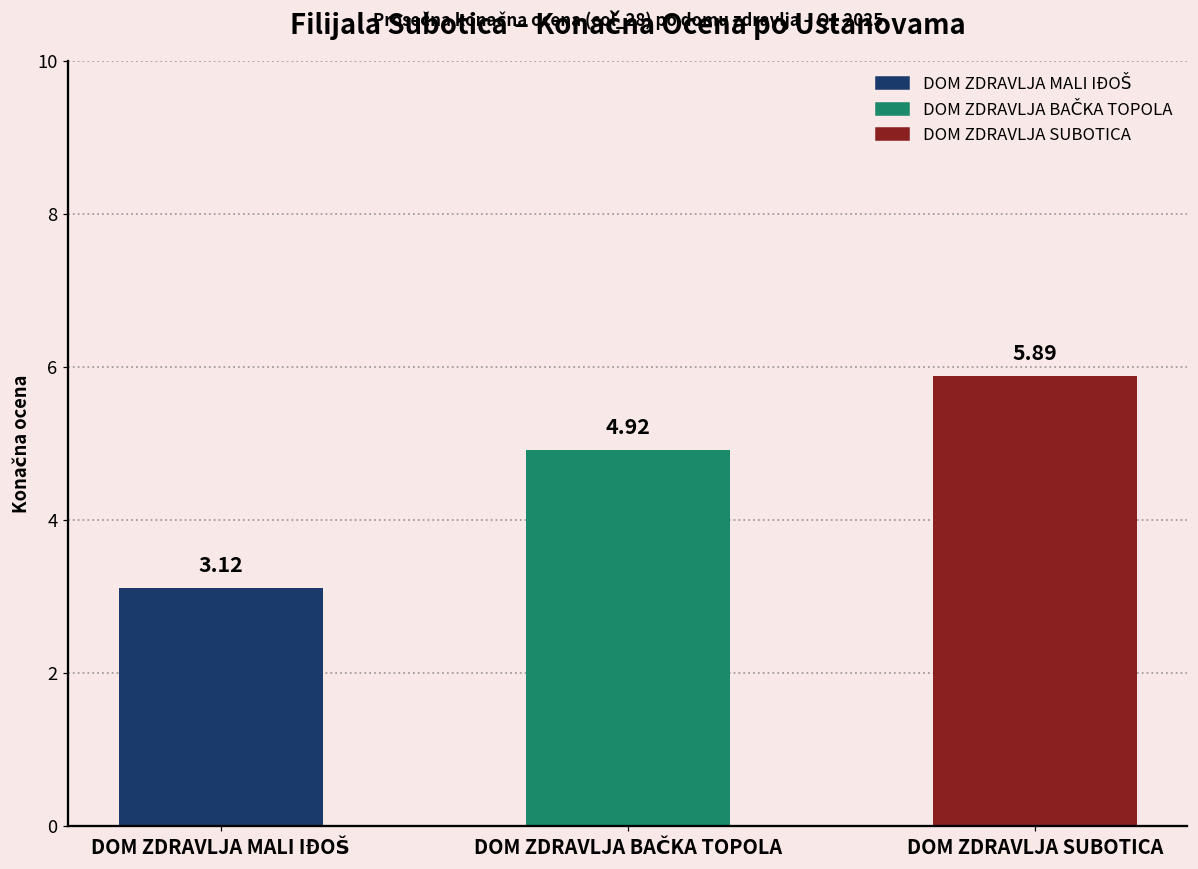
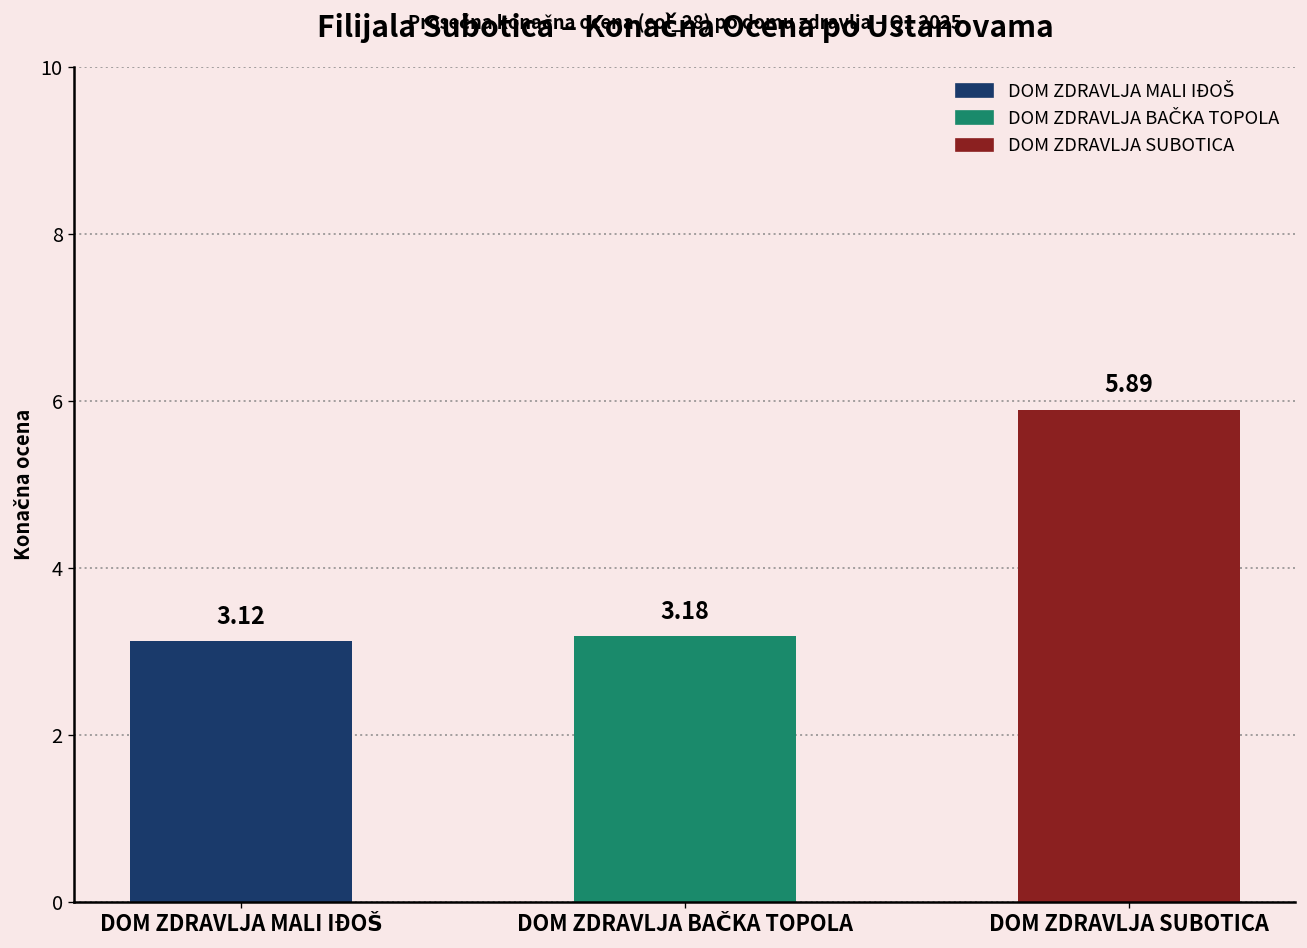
  {
    "DOM ZDRAVLJA MALI IĐOŠ": 3.12,
-   "DOM ZDRAVLJA BAČKA TOPOLA": 4.92,
+   "DOM ZDRAVLJA BAČKA TOPOLA": 3.18,
    "DOM ZDRAVLJA SUBOTICA": 5.89
  }
